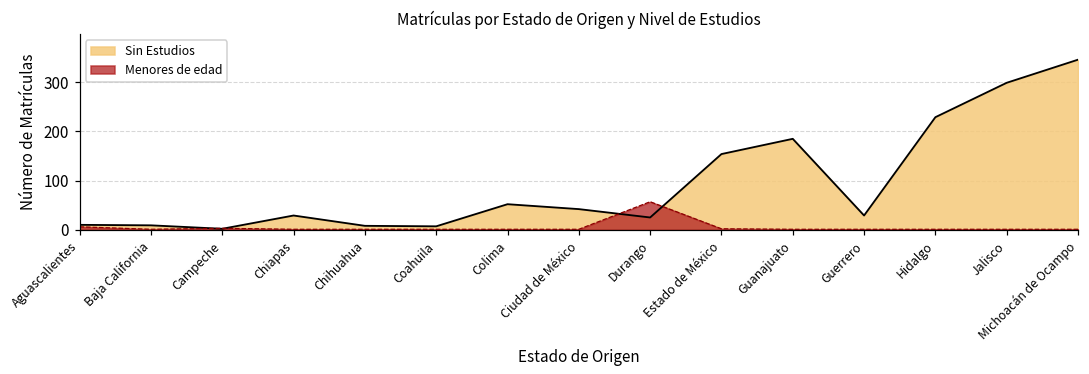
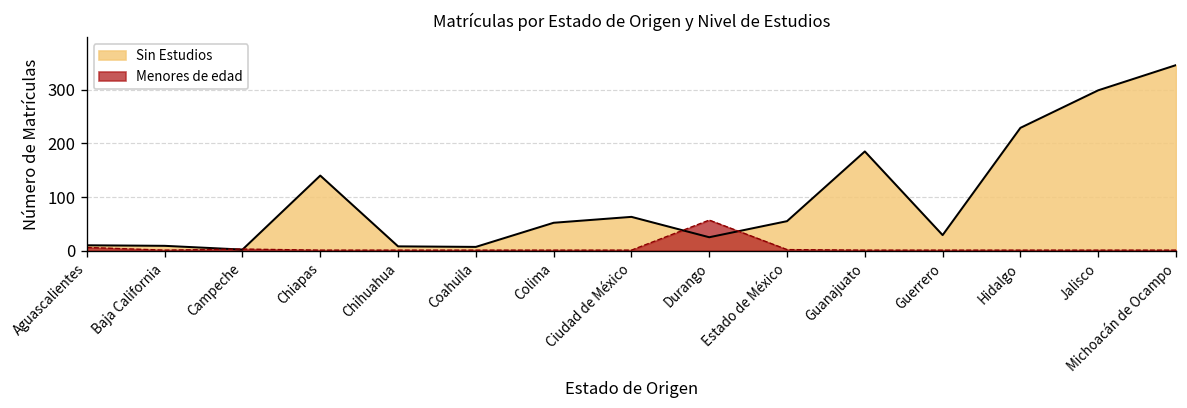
  {
    "Sin Estudios": {
      "Baja California": 10,
-     "Chiapas": 30,
+     "Chiapas": 140,
      "Chihuahua": 10,
      "Coahuila": 10,
      "Colima": 50,
-     "Ciudad de México": 40,
+     "Ciudad de México": 60,
      "Durango": 30,
-     "Estado de México": 150,
+     "Estado de México": 60,
      "Guanajuato": 190,
      "Guerrero": 30,
      "Hidalgo": 230,
      "Jalisco": 300,
      "Michoacán de Ocampo": 350
    },
    "Menores de edad": {
      "Baja California": 0,
      "Chiapas": 0,
      "Chihuahua": 0,
      "Coahuila": 0,
      "Colima": 0,
      "Ciudad de México": 0,
      "Durango": 60,
      "Estado de México": 0,
      "Guanajuato": 0,
      "Guerrero": 0,
      "Hidalgo": 0,
      "Jalisco": 0,
      "Michoacán de Ocampo": 0
    }
  }
